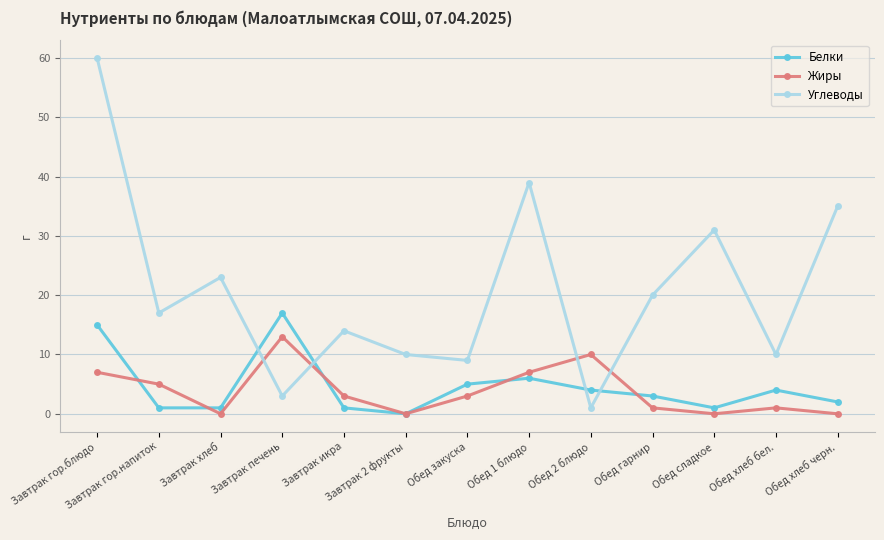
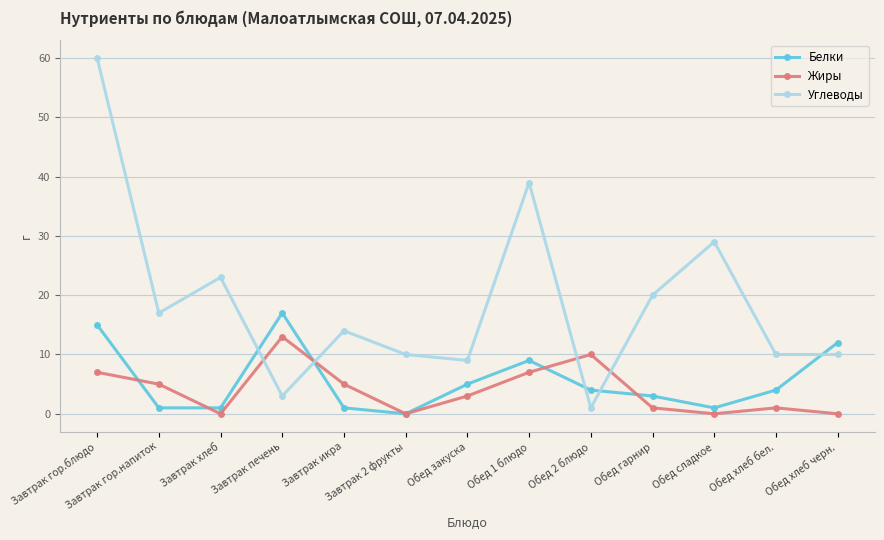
  {
    "Белки": {
      "Завтрак гор.блюдо": 15,
      "Завтрак гор.напиток": 1,
      "Завтрак хлеб": 1,
      "Завтрак печень": 17,
      "Завтрак икра": 1,
      "Обед закуска": 5,
-     "Обед 1 блюдо": 6,
+     "Обед 1 блюдо": 9,
      "Обед 2 блюдо": 4,
      "Обед гарнир": 3,
      "Обед сладкое": 1,
      "Обед хлеб бел.": 4,
-     "Обед хлеб черн.": 2
+     "Обед хлеб черн.": 12
    },
    "Жиры": {
      "Завтрак гор.блюдо": 7,
      "Завтрак гор.напиток": 5,
      "Завтрак хлеб": 0,
      "Завтрак печень": 13,
-     "Завтрак икра": 3,
+     "Завтрак икра": 5,
      "Обед закуска": 3,
      "Обед 1 блюдо": 7,
      "Обед 2 блюдо": 10,
      "Обед гарнир": 1,
      "Обед сладкое": 0,
      "Обед хлеб бел.": 1,
      "Обед хлеб черн.": 0
    },
    "Углеводы": {
      "Завтрак гор.блюдо": 60,
      "Завтрак гор.напиток": 17,
      "Завтрак хлеб": 23,
      "Завтрак печень": 3,
      "Завтрак икра": 14,
      "Завтрак 2 фрукты": 10,
      "Обед закуска": 9,
      "Обед 1 блюдо": 39,
      "Обед 2 блюдо": 1,
      "Обед гарнир": 20,
-     "Обед сладкое": 31,
+     "Обед сладкое": 29,
      "Обед хлеб бел.": 10,
-     "Обед хлеб черн.": 35
+     "Обед хлеб черн.": 10
    }
  }
